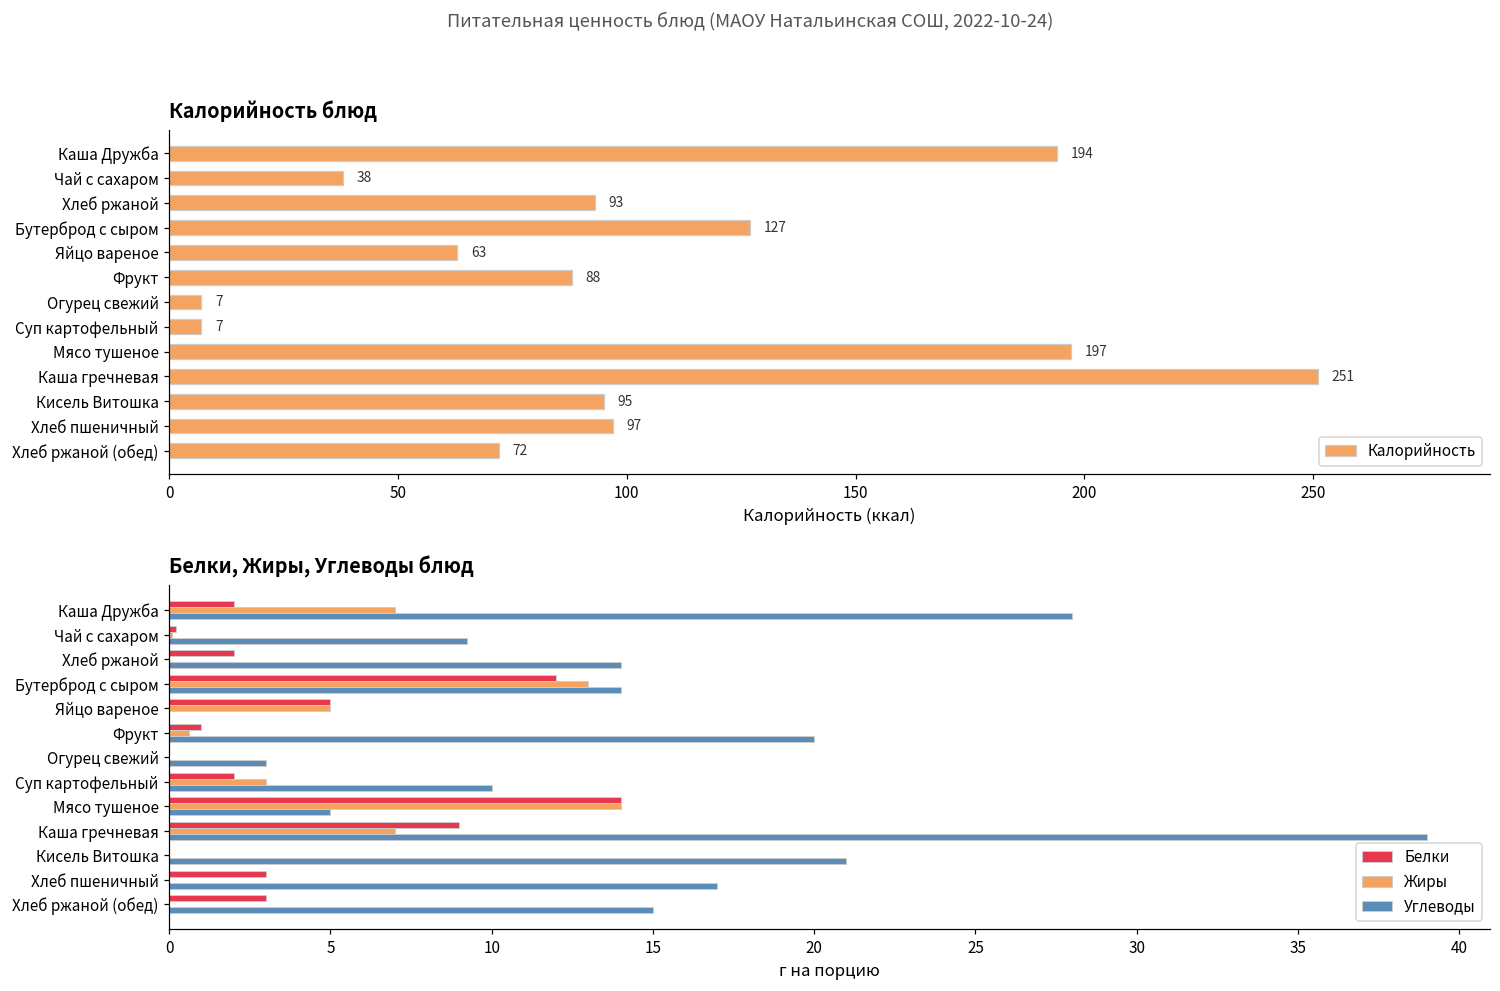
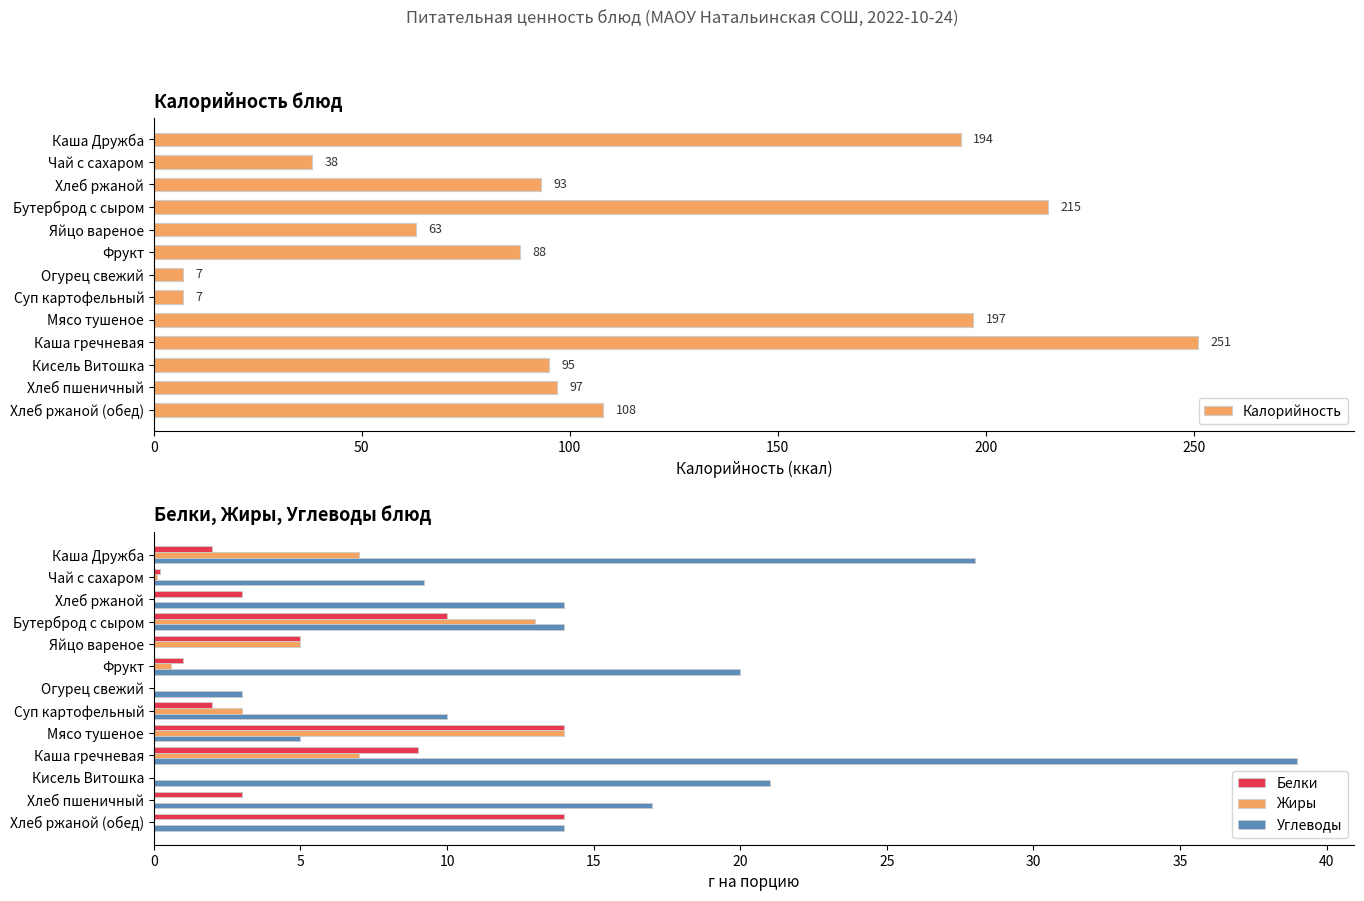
  {
    "Калорийность блюд": {
      "Каша Дружба": 194,
      "Чай с сахаром": 38,
      "Хлеб ржаной": 93,
-     "Бутерброд с сыром": 127,
+     "Бутерброд с сыром": 215,
      "Яйцо вареное": 63,
      "Фрукт": 88,
      "Огурец свежий": 7,
      "Суп картофельный": 7,
      "Мясо тушеное": 197,
      "Каша гречневая": 251,
      "Кисель Витошка": 95,
      "Хлеб пшеничный": 97,
-     "Хлеб ржаной (обед)": 72
+     "Хлеб ржаной (обед)": 108
    },
    "Белки, Жиры, Углеводы блюд": {
      "Белки": {
        "Каша Дружба": 2,
        "Чай с сахаром": 0.2,
-       "Хлеб ржаной": 2,
-       "Бутерброд с сыром": 12,
+       "Хлеб ржаной": 3,
+       "Бутерброд с сыром": 10,
        "Яйцо вареное": 5,
        "Фрукт": 1,
        "Огурец свежий": 0,
        "Суп картофельный": 2,
        "Мясо тушеное": 14,
        "Каша гречневая": 9,
        "Кисель Витошка": 0,
        "Хлеб пшеничный": 3,
-       "Хлеб ржаной (обед)": 3
+       "Хлеб ржаной (обед)": 14
      },
      "Жиры": {
        "Каша Дружба": 7,
        "Чай с сахаром": 0.1,
        "Хлеб ржаной": 0,
        "Бутерброд с сыром": 13,
        "Яйцо вареное": 5,
        "Фрукт": 0.6,
        "Огурец свежий": 0,
        "Суп картофельный": 3,
        "Мясо тушеное": 14,
        "Каша гречневая": 7,
        "Кисель Витошка": 0,
        "Хлеб пшеничный": 0,
        "Хлеб ржаной (обед)": 0
      },
      "Углеводы": {
        "Каша Дружба": 28,
        "Чай с сахаром": 9.2,
        "Хлеб ржаной": 14,
        "Бутерброд с сыром": 14,
        "Яйцо вареное": 0,
        "Фрукт": 20,
        "Огурец свежий": 3,
        "Суп картофельный": 10,
        "Мясо тушеное": 5,
        "Каша гречневая": 39,
        "Кисель Витошка": 21,
        "Хлеб пшеничный": 17,
-       "Хлеб ржаной (обед)": 15
+       "Хлеб ржаной (обед)": 14
      }
    }
  }
